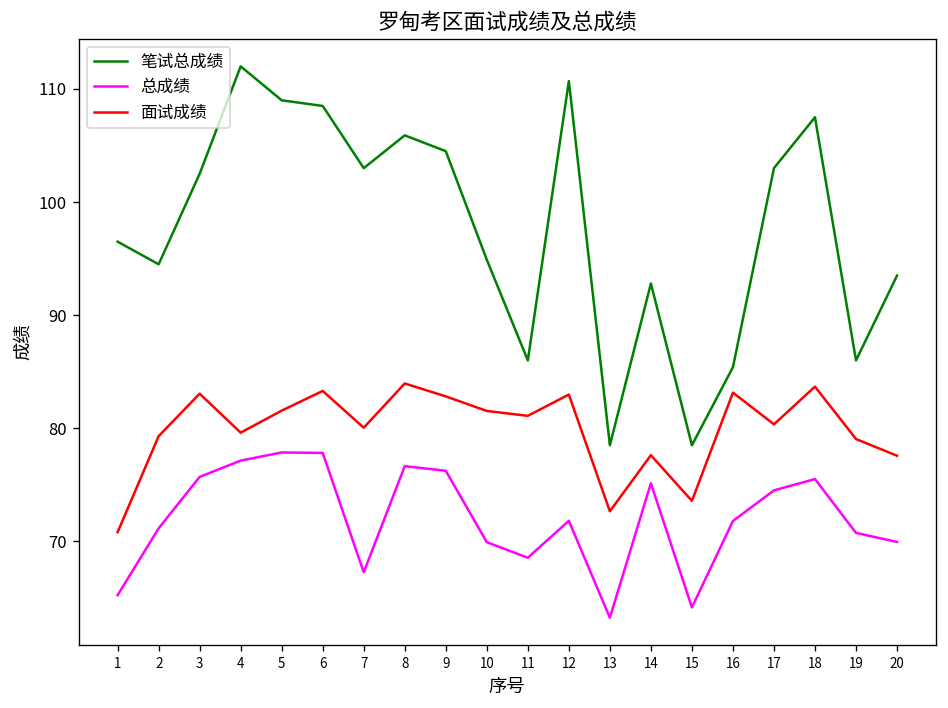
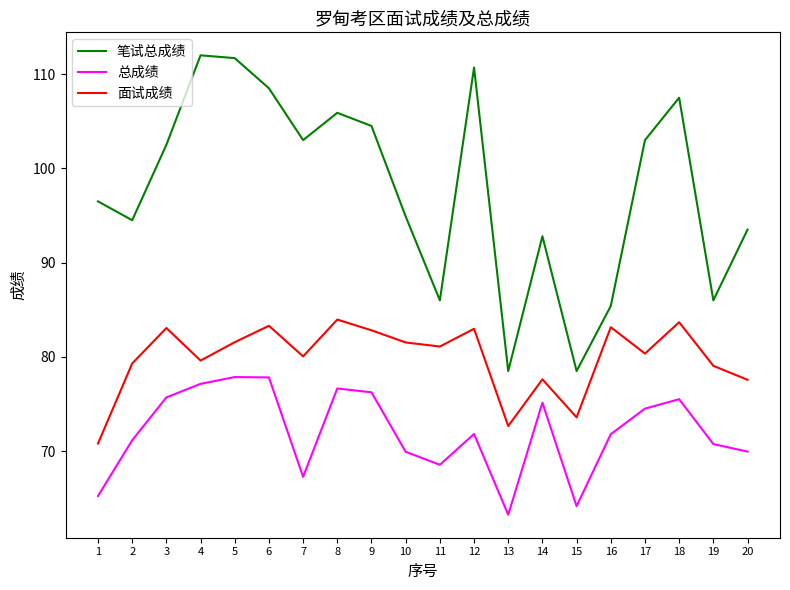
  {
    "笔试总成绩": {
      "1": 97,
      "2": 95,
      "3": 103,
      "4": 112,
-     "5": 109,
+     "5": 112,
      "6": 109,
      "7": 103,
      "8": 106,
      "9": 105,
      "10": 95,
      "11": 86,
      "12": 111,
      "13": 79,
      "14": 93,
      "15": 79,
      "16": 85,
      "17": 103,
      "18": 108,
      "19": 86,
      "20": 94
    },
    "总成绩": {
      "1": 65,
      "2": 71,
      "3": 76,
      "4": 77,
      "5": 78,
      "6": 78,
      "7": 67,
      "8": 77,
      "9": 76,
      "10": 70,
      "11": 69,
      "12": 72,
      "13": 63,
      "14": 75,
      "15": 64,
      "16": 72,
      "17": 75,
      "18": 76,
      "19": 71,
      "20": 70
    },
    "面试成绩": {
      "1": 71,
      "2": 79,
      "3": 83,
      "4": 80,
      "5": 82,
      "6": 83,
      "7": 80,
      "8": 84,
      "9": 83,
      "10": 82,
      "11": 81,
      "12": 83,
      "13": 73,
      "14": 78,
      "15": 74,
      "16": 83,
      "17": 80,
      "18": 84,
      "19": 79,
      "20": 78
    }
  }
